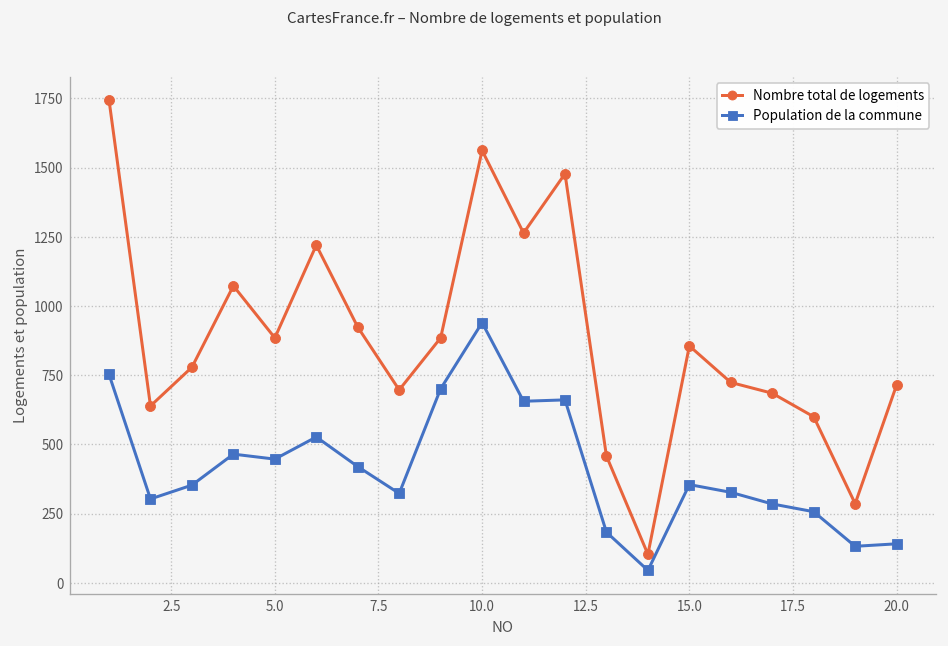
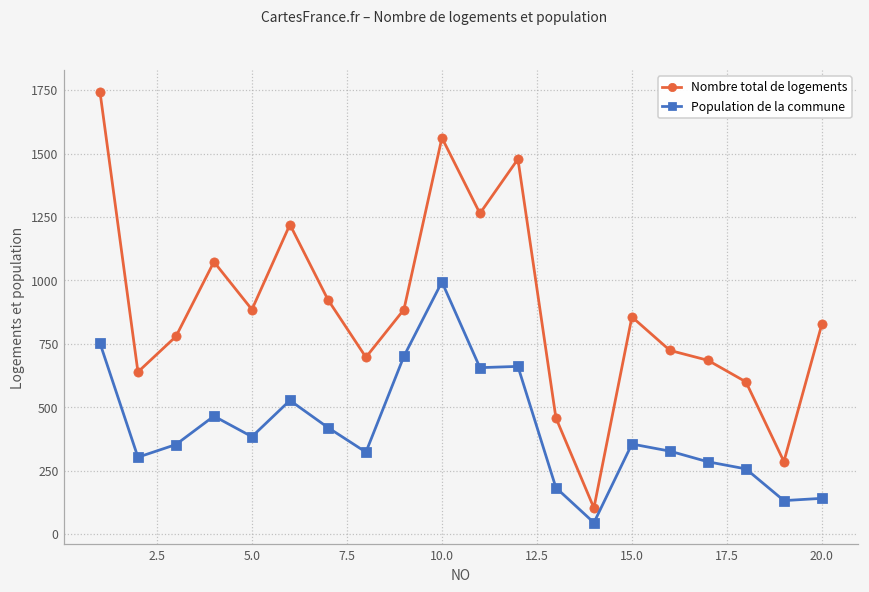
  {
    "Nombre total de logements": {
      "5.0": 890,
      "10.0": 1560,
      "15.0": 860,
-     "20.0": 720
+     "20.0": 830
    },
    "Population de la commune": {
-     "5.0": 450,
-     "10.0": 940,
+     "5.0": 380,
+     "10.0": 990,
      "15.0": 360,
      "20.0": 140
    }
  }
